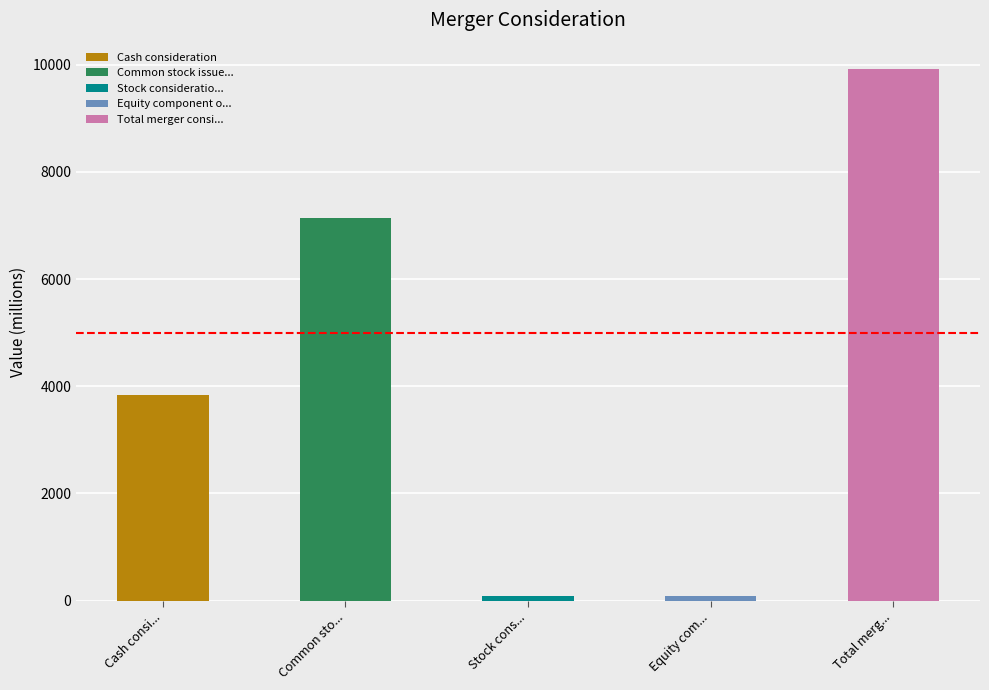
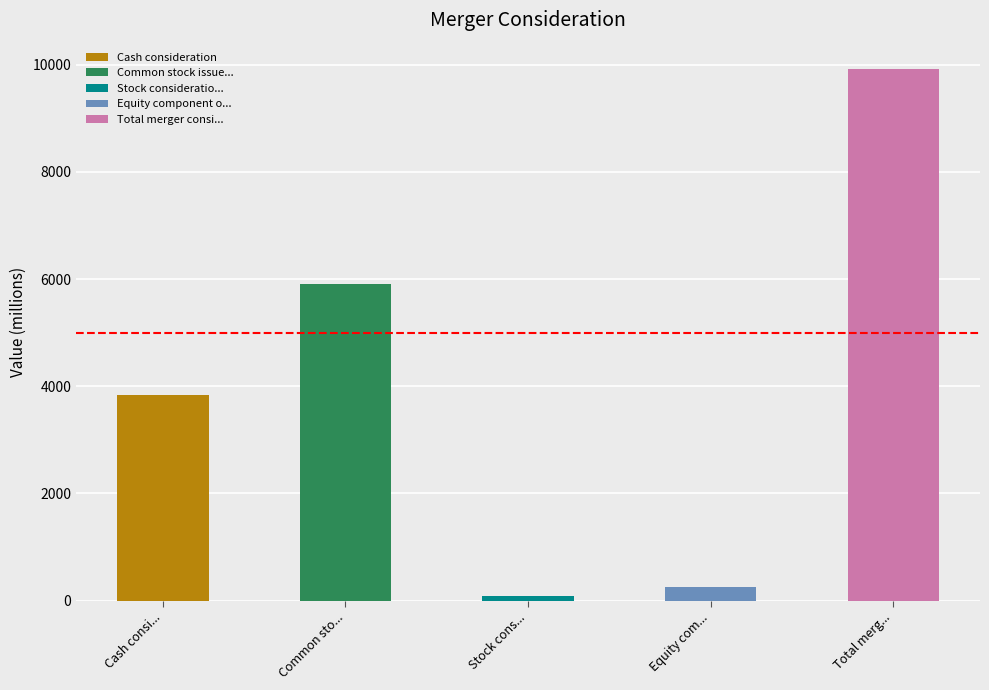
  {
    "Cash consi...": 3800,
-   "Common sto...": 7100,
+   "Common sto...": 5900,
    "Stock cons...": 100,
-   "Equity com...": 100,
+   "Equity com...": 200,
    "Total merg...": 9900
  }
